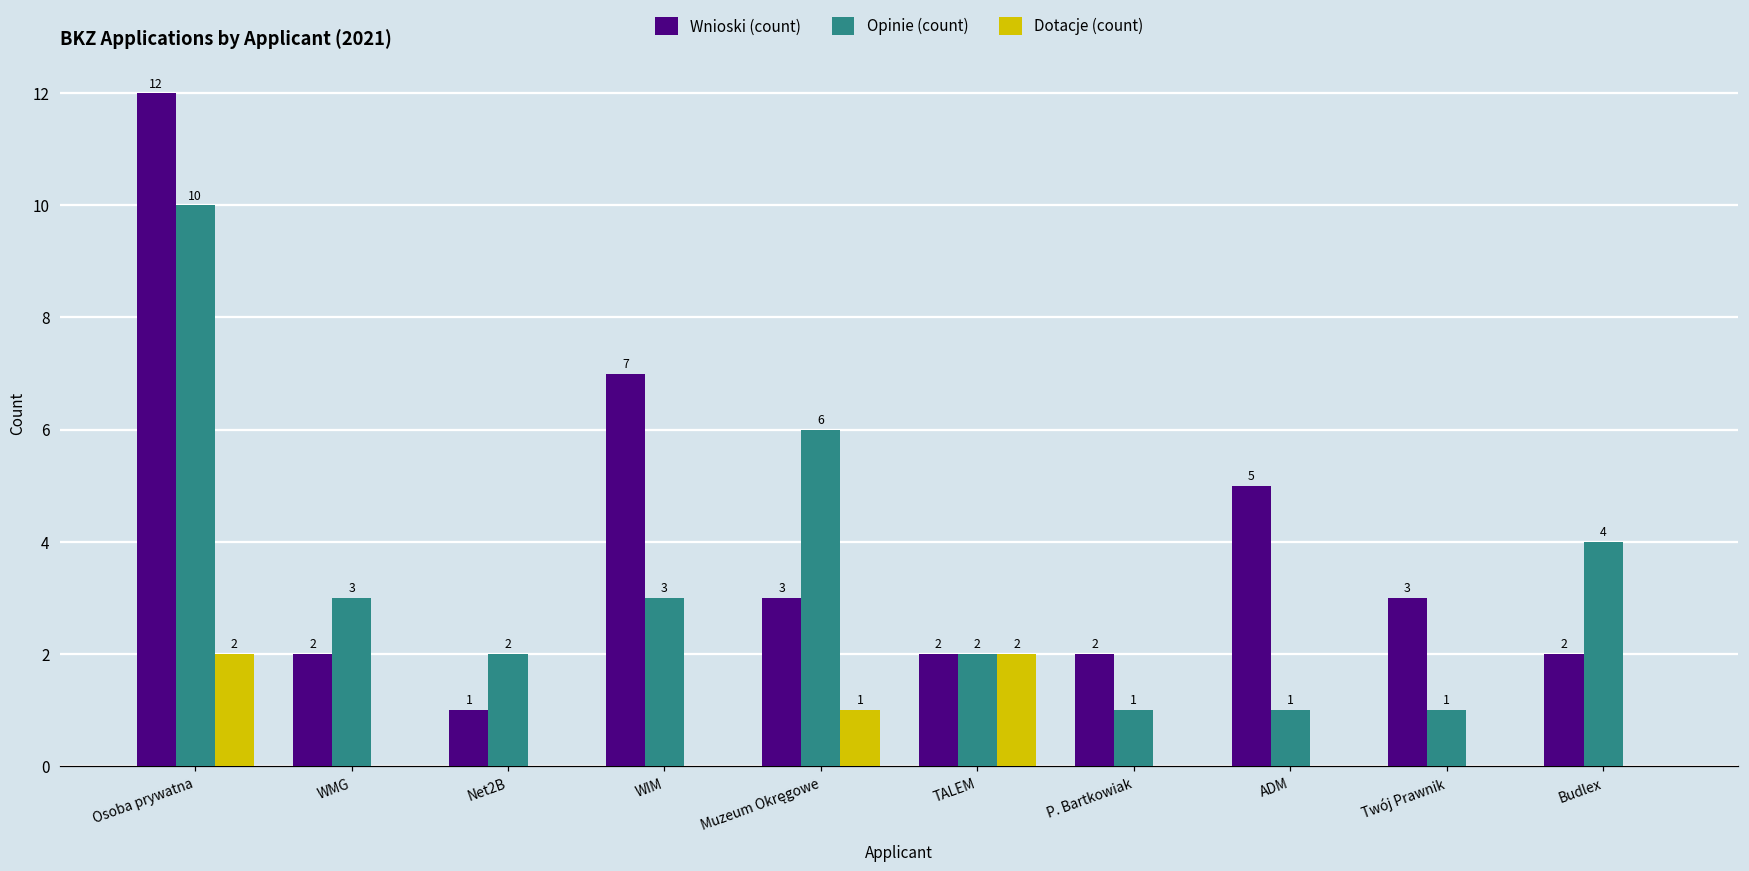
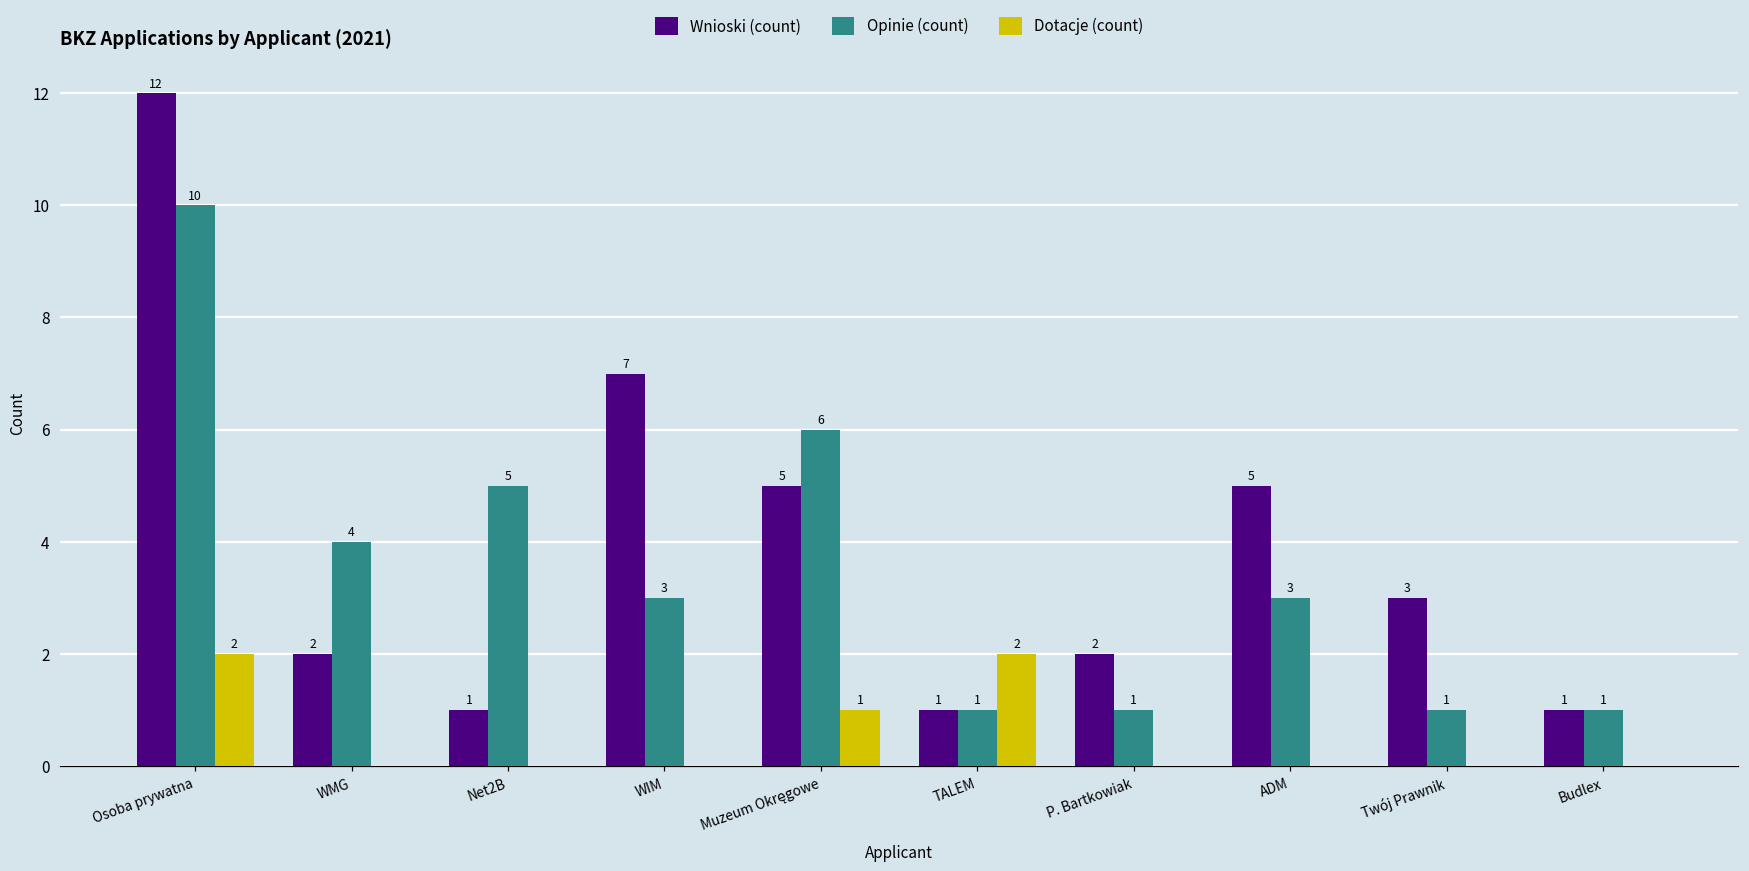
  {
    "Wnioski (count)": {
      "Osoba prywatna": 12,
      "WMG": 2,
      "Net2B": 1,
      "WIM": 7,
-     "Muzeum Okręgowe": 3,
-     "TALEM": 2,
+     "Muzeum Okręgowe": 5,
+     "TALEM": 1,
      "P. Bartkowiak": 2,
      "ADM": 5,
      "Twój Prawnik": 3,
-     "Budlex": 2
+     "Budlex": 1
    },
    "Opinie (count)": {
      "Osoba prywatna": 10,
-     "WMG": 3,
-     "Net2B": 2,
+     "WMG": 4,
+     "Net2B": 5,
      "WIM": 3,
      "Muzeum Okręgowe": 6,
-     "TALEM": 2,
+     "TALEM": 1,
      "P. Bartkowiak": 1,
-     "ADM": 1,
+     "ADM": 3,
      "Twój Prawnik": 1,
-     "Budlex": 4
+     "Budlex": 1
    },
    "Dotacje (count)": {
      "Osoba prywatna": 2,
      "Muzeum Okręgowe": 1,
      "TALEM": 2
    }
  }
